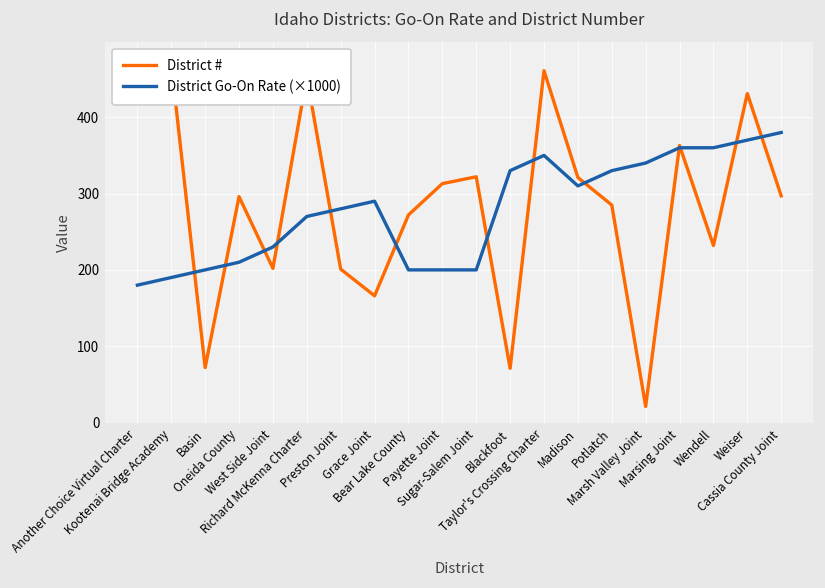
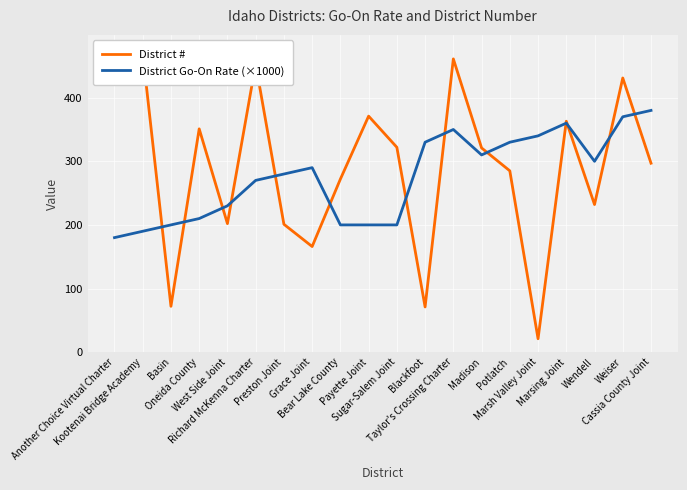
  {
    "District #": {
      "Basin": 70,
-     "Oneida County": 300,
+     "Oneida County": 350,
      "West Side Joint": 200,
      "Preston Joint": 200,
      "Grace Joint": 170,
      "Bear Lake County": 270,
-     "Payette Joint": 310,
+     "Payette Joint": 370,
      "Sugar-Salem Joint": 320,
      "Blackfoot": 70,
      "Taylor's Crossing Charter": 460,
      "Madison": 320,
      "Potlatch": 290,
      "Marsh Valley Joint": 20,
      "Wendell": 230,
      "Weiser": 430,
      "Cassia County Joint": 300
    },
    "District Go-On Rate (×1000)": {
      "Another Choice Virtual Charter": 180,
      "Kootenai Bridge Academy": 190,
      "Basin": 200,
      "Oneida County": 210,
      "West Side Joint": 230,
      "Richard McKenna Charter": 270,
      "Preston Joint": 280,
      "Grace Joint": 290,
      "Bear Lake County": 200,
      "Payette Joint": 200,
      "Sugar-Salem Joint": 200,
      "Blackfoot": 330,
      "Taylor's Crossing Charter": 350,
      "Madison": 310,
      "Potlatch": 330,
      "Marsh Valley Joint": 340,
-     "Wendell": 360,
+     "Wendell": 300,
      "Weiser": 370,
      "Cassia County Joint": 380
    }
  }
